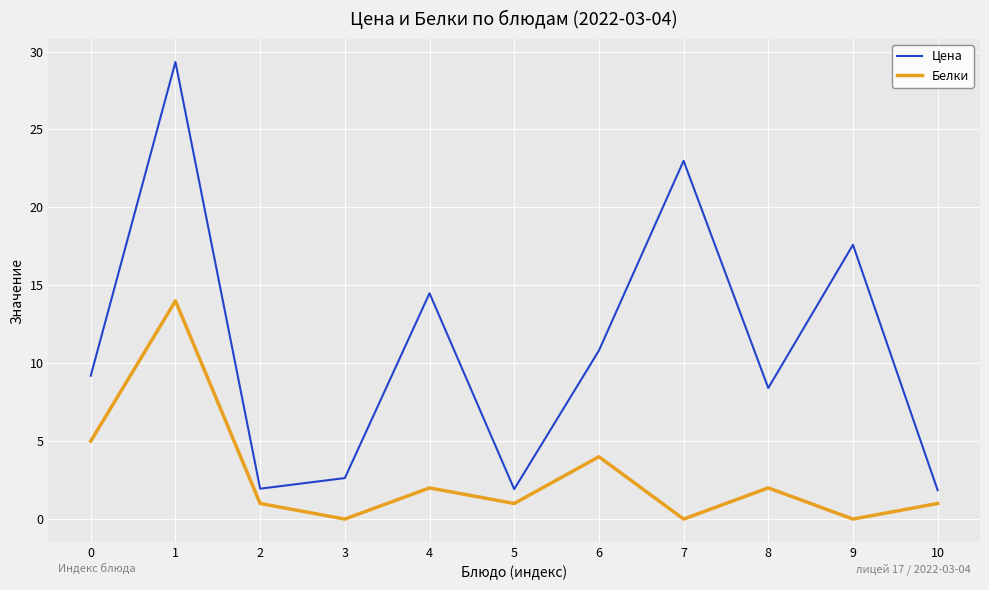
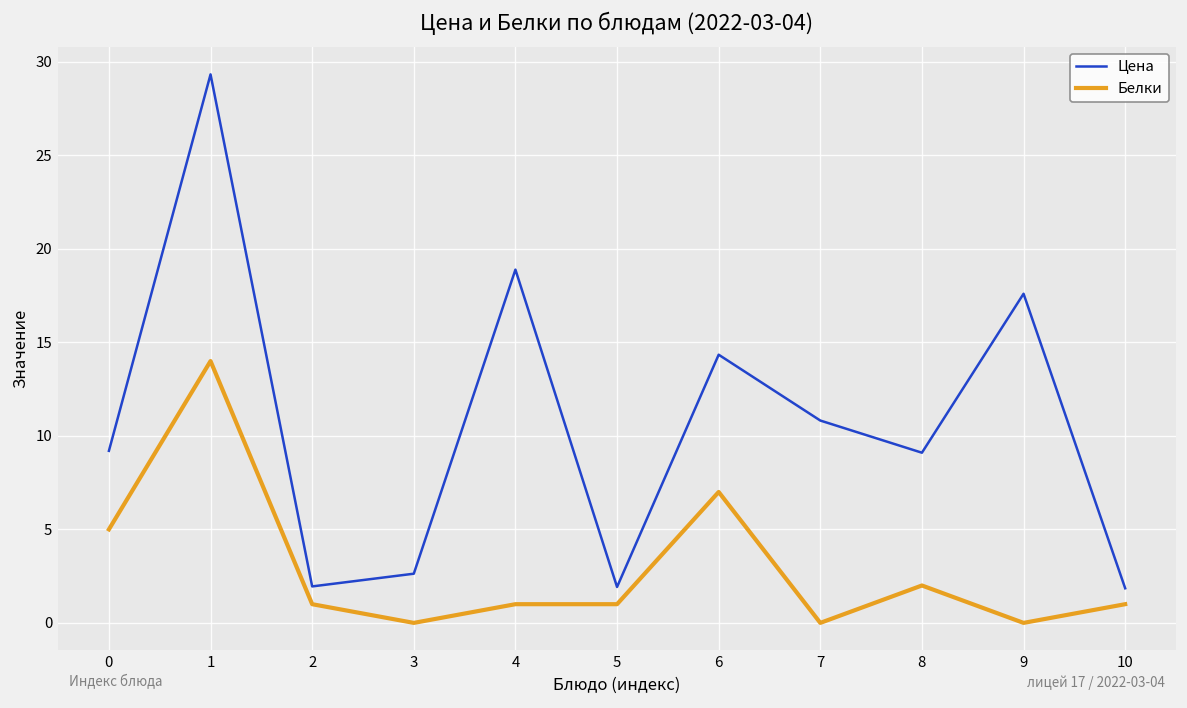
  {
    "Цена": {
      "0": 9.2,
      "1": 29.3,
      "2": 2.0,
      "3": 2.6,
-     "4": 14.5,
+     "4": 18.9,
      "5": 1.9,
-     "6": 10.8,
-     "7": 23.0,
-     "8": 8.4,
+     "6": 14.3,
+     "7": 10.8,
+     "8": 9.1,
      "9": 17.6,
      "10": 1.9
    },
    "Белки": {
      "0": 5,
      "1": 14,
      "2": 1,
      "3": 0,
-     "4": 2,
+     "4": 1,
      "5": 1,
-     "6": 4,
+     "6": 7,
      "7": 0,
      "8": 2,
      "9": 0,
      "10": 1
    }
  }
